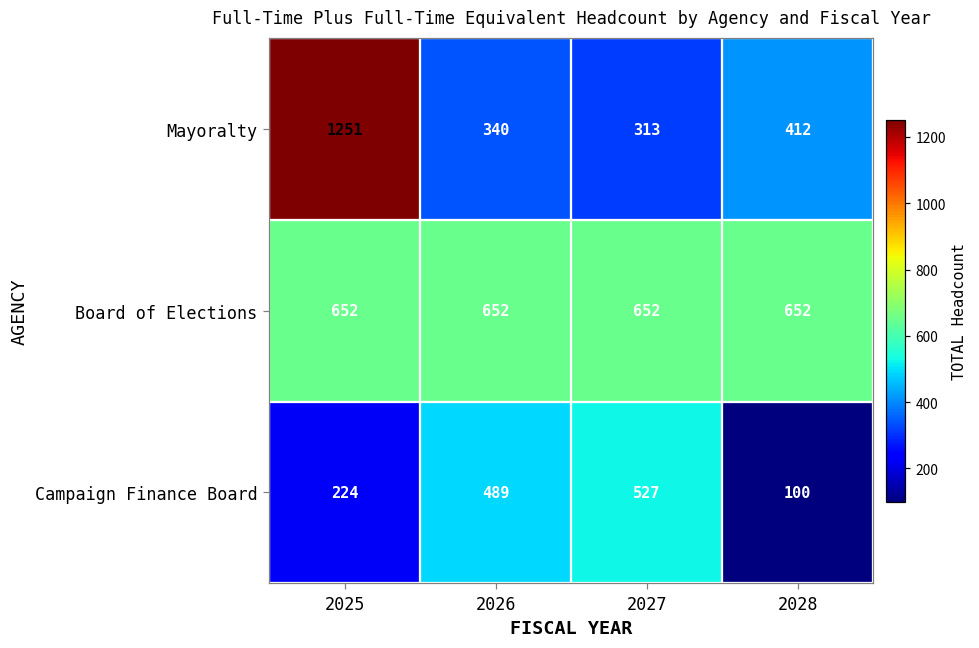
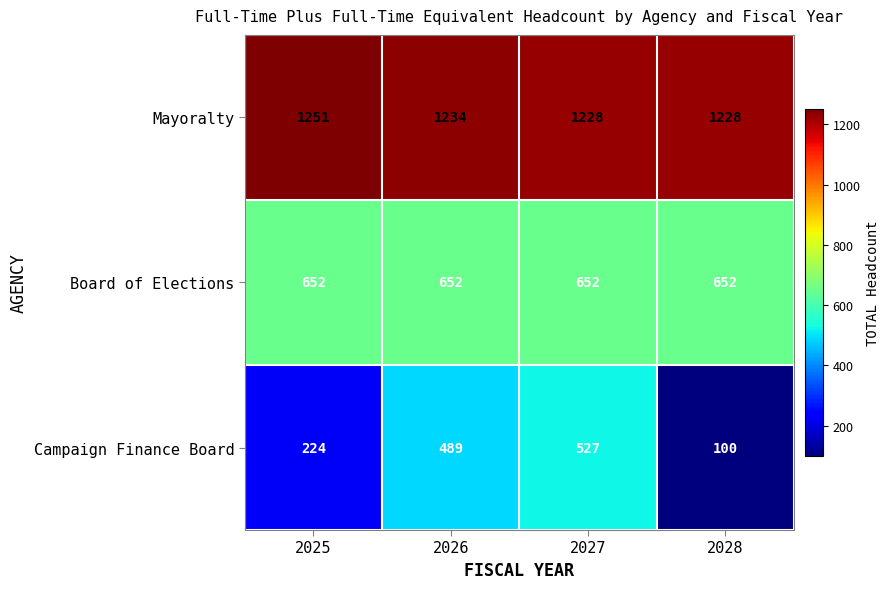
  {
    "Mayoralty": {
      "2025": 1251,
-     "2026": 340,
-     "2027": 313,
-     "2028": 412
+     "2026": 1234,
+     "2027": 1228,
+     "2028": 1228
    },
    "Board of Elections": {
      "2025": 652,
      "2026": 652,
      "2027": 652,
      "2028": 652
    },
    "Campaign Finance Board": {
      "2025": 224,
      "2026": 489,
      "2027": 527,
      "2028": 100
    }
  }
